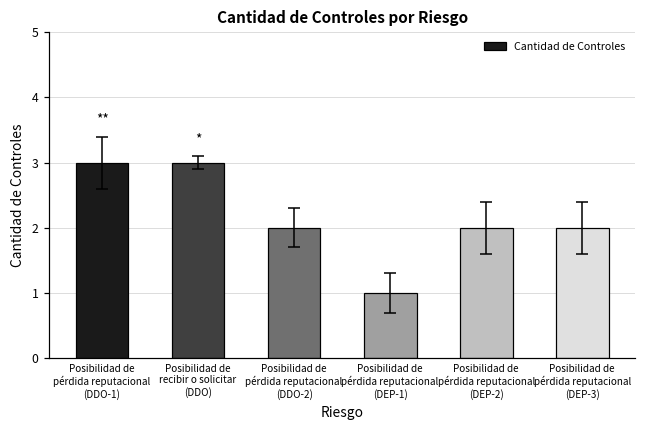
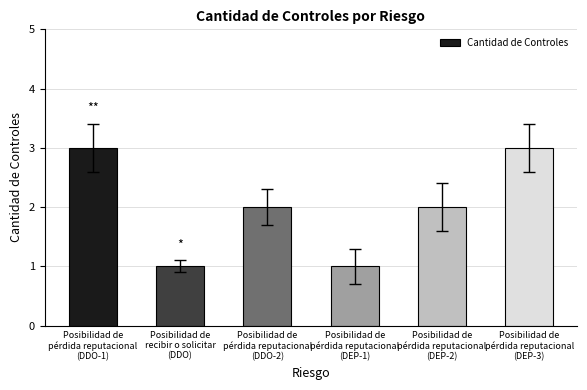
  {
    "Cantidad de Controles": {
      "Posibilidad de pérdida reputacional (DDO-1)": 3,
-     "Posibilidad de recibir o solicitar (DDO)": 3,
+     "Posibilidad de recibir o solicitar (DDO)": 1,
      "Posibilidad de pérdida reputacional (DDO-2)": 2,
      "Posibilidad de pérdida reputacional (DEP-1)": 1,
      "Posibilidad de pérdida reputacional (DEP-2)": 2,
-     "Posibilidad de pérdida reputacional (DEP-3)": 2
+     "Posibilidad de pérdida reputacional (DEP-3)": 3
    }
  }
